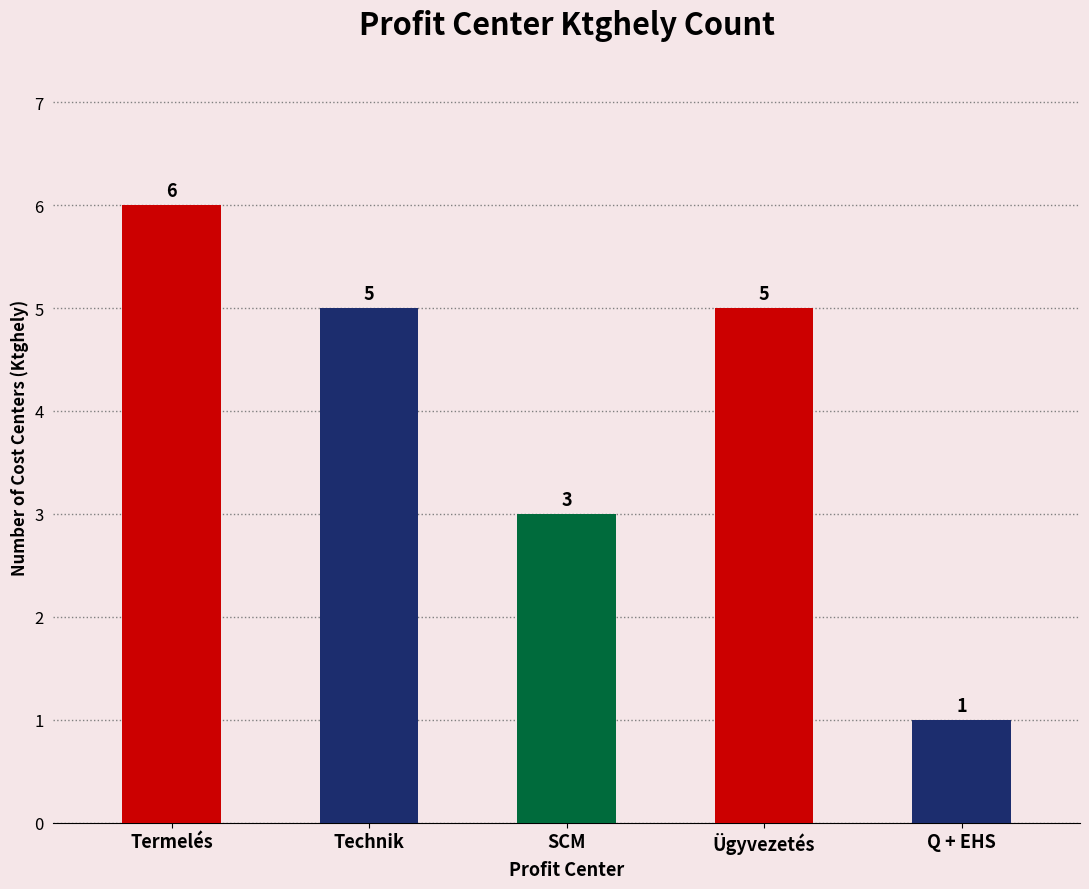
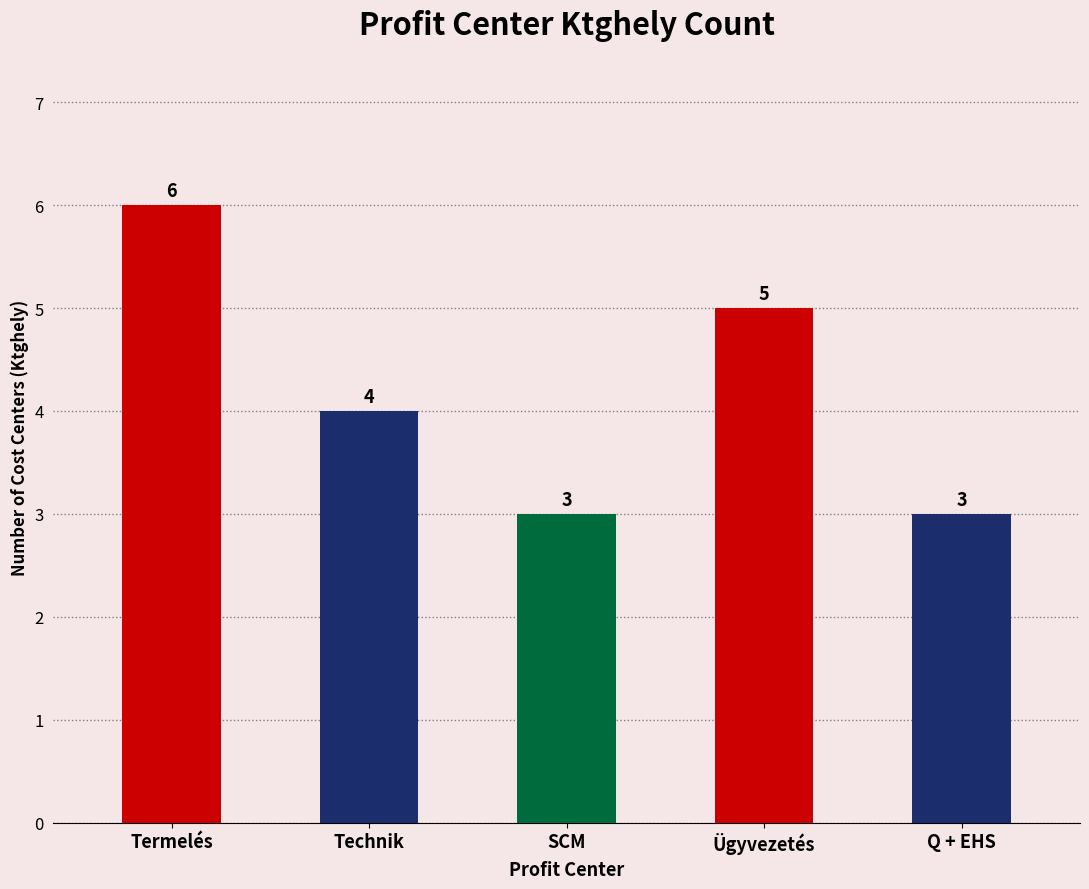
  {
    "Termelés": 6,
-   "Technik": 5,
+   "Technik": 4,
    "SCM": 3,
    "Ügyvezetés": 5,
-   "Q + EHS": 1
+   "Q + EHS": 3
  }
